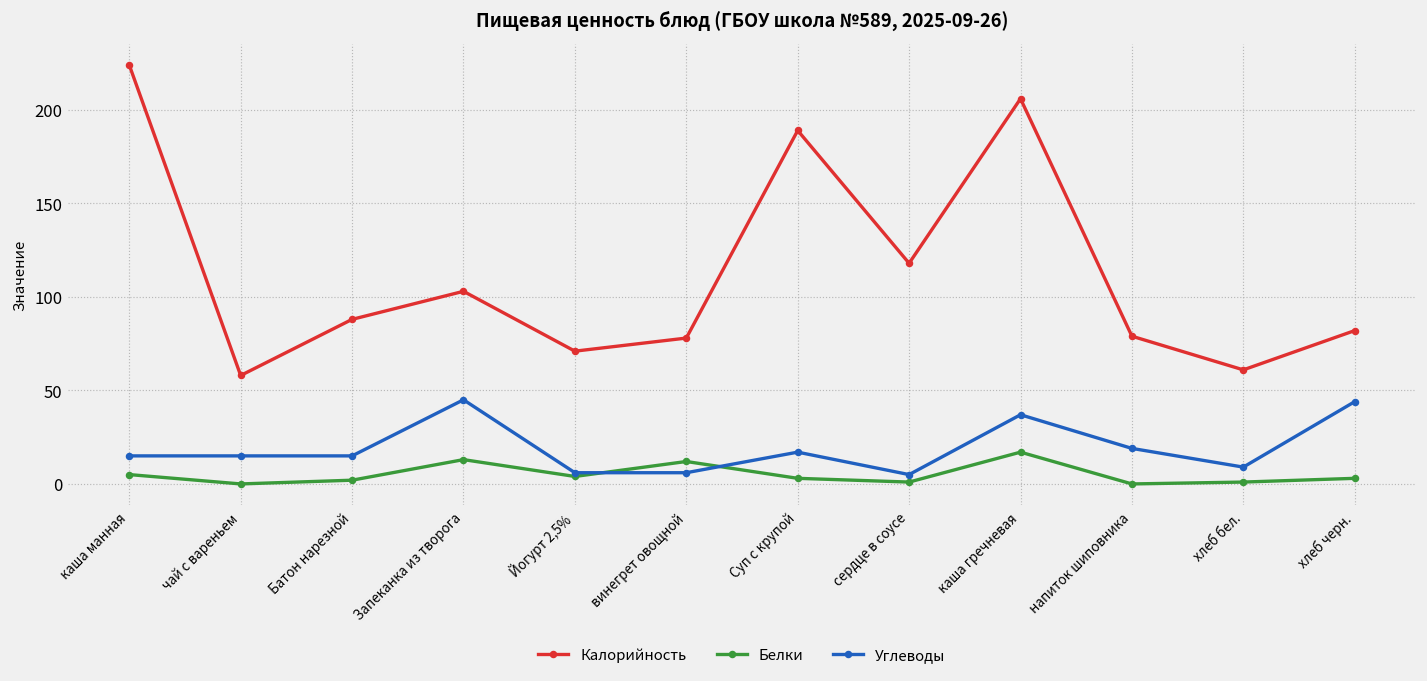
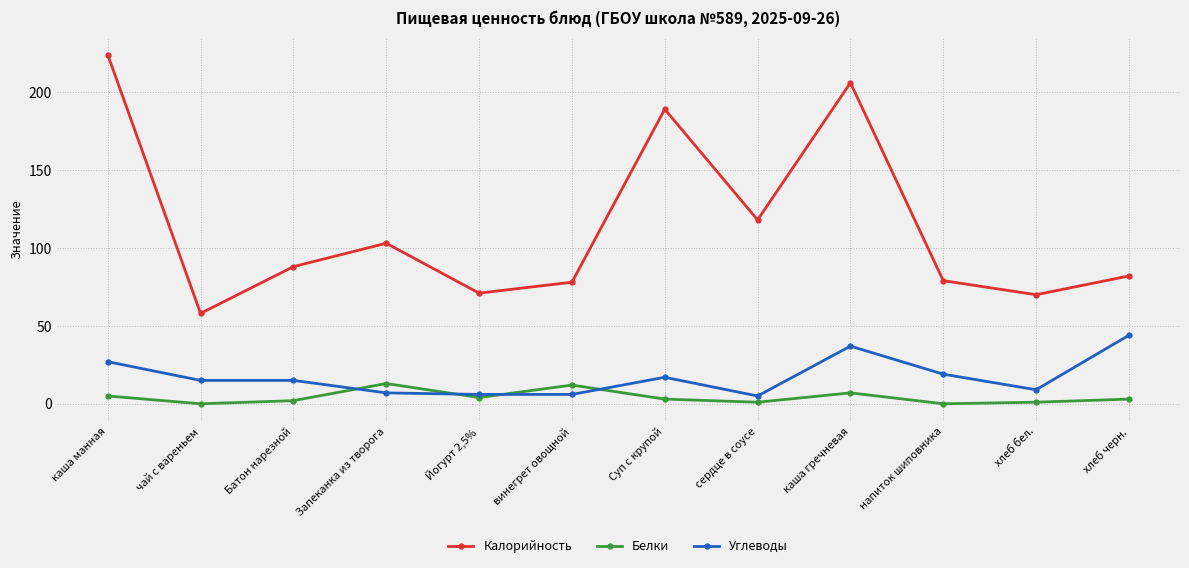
  {
    "Калорийность": {
      "каша манная": 224,
      "чай с вареньем": 58,
      "Батон нарезной": 88,
      "Запеканка из творога": 103,
      "Йогурт 2,5%": 71,
      "винегрет овощной": 78,
      "Суп с крупой": 189,
      "сердце в соусе": 118,
      "каша гречневая": 206,
      "напиток шиповника": 79,
-     "хлеб бел.": 61,
+     "хлеб бел.": 70,
      "хлеб черн.": 82
    },
    "Белки": {
      "каша манная": 5,
      "чай с вареньем": 0,
      "Батон нарезной": 2,
      "Запеканка из творога": 13,
      "Йогурт 2,5%": 4,
      "винегрет овощной": 12,
      "Суп с крупой": 3,
      "сердце в соусе": 1,
-     "каша гречневая": 17,
+     "каша гречневая": 7,
      "напиток шиповника": 0,
      "хлеб бел.": 1,
      "хлеб черн.": 3
    },
    "Углеводы": {
-     "каша манная": 15,
+     "каша манная": 27,
      "чай с вареньем": 15,
      "Батон нарезной": 15,
-     "Запеканка из творога": 45,
+     "Запеканка из творога": 7,
      "Йогурт 2,5%": 6,
      "винегрет овощной": 6,
      "Суп с крупой": 17,
      "сердце в соусе": 5,
      "каша гречневая": 37,
      "напиток шиповника": 19,
      "хлеб бел.": 9,
      "хлеб черн.": 44
    }
  }
